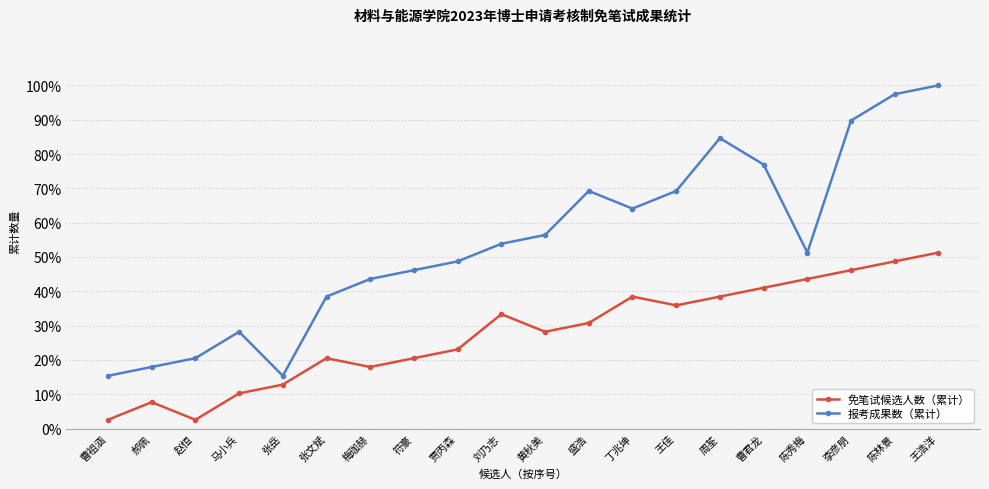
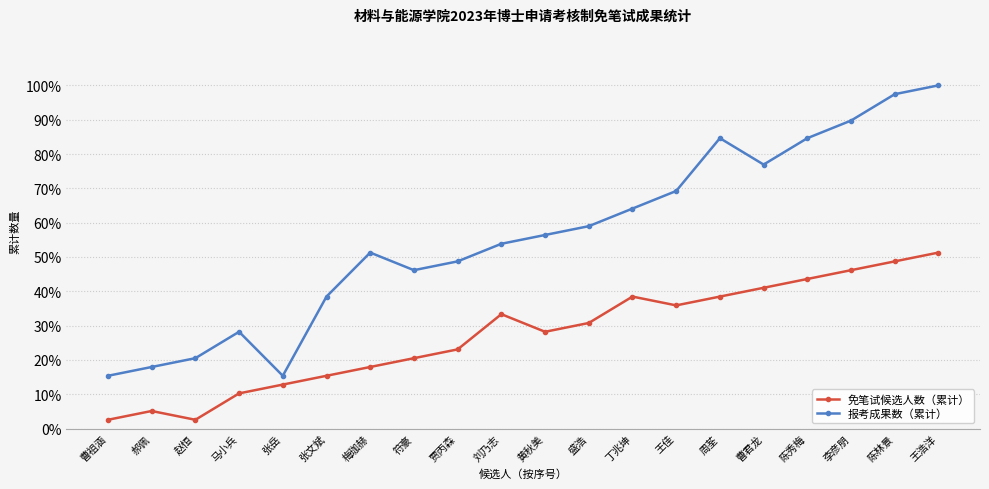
  {
    "免笔试候选人数（累计）": {
      "曹祖涵": "3%",
-     "郝佩": "8%",
+     "郝佩": "5%",
      "赵恒": "3%",
      "马小兵": "10%",
      "张岳": "13%",
-     "张文斌": "21%",
+     "张文斌": "15%",
      "梅珈赫": "18%",
      "符豪": "21%",
      "贾丙森": "23%",
      "刘乃志": "33%",
      "黄秋美": "28%",
      "盛浩": "31%",
      "丁兆坤": "38%",
      "王佳": "36%",
      "周荃": "38%",
      "曹君龙": "41%",
      "陈秀梅": "44%",
      "李彦朋": "46%",
      "陈林景": "49%",
      "王浩洋": "51%"
    },
    "报考成果数（累计）": {
      "曹祖涵": "15%",
      "郝佩": "18%",
      "赵恒": "21%",
      "马小兵": "28%",
      "张岳": "15%",
      "张文斌": "38%",
-     "梅珈赫": "44%",
+     "梅珈赫": "51%",
      "符豪": "46%",
      "贾丙森": "49%",
      "刘乃志": "54%",
      "黄秋美": "56%",
-     "盛浩": "69%",
+     "盛浩": "59%",
      "丁兆坤": "64%",
      "王佳": "69%",
      "周荃": "85%",
      "曹君龙": "77%",
-     "陈秀梅": "51%",
+     "陈秀梅": "85%",
      "李彦朋": "90%",
      "陈林景": "97%",
      "王浩洋": "100%"
    }
  }
